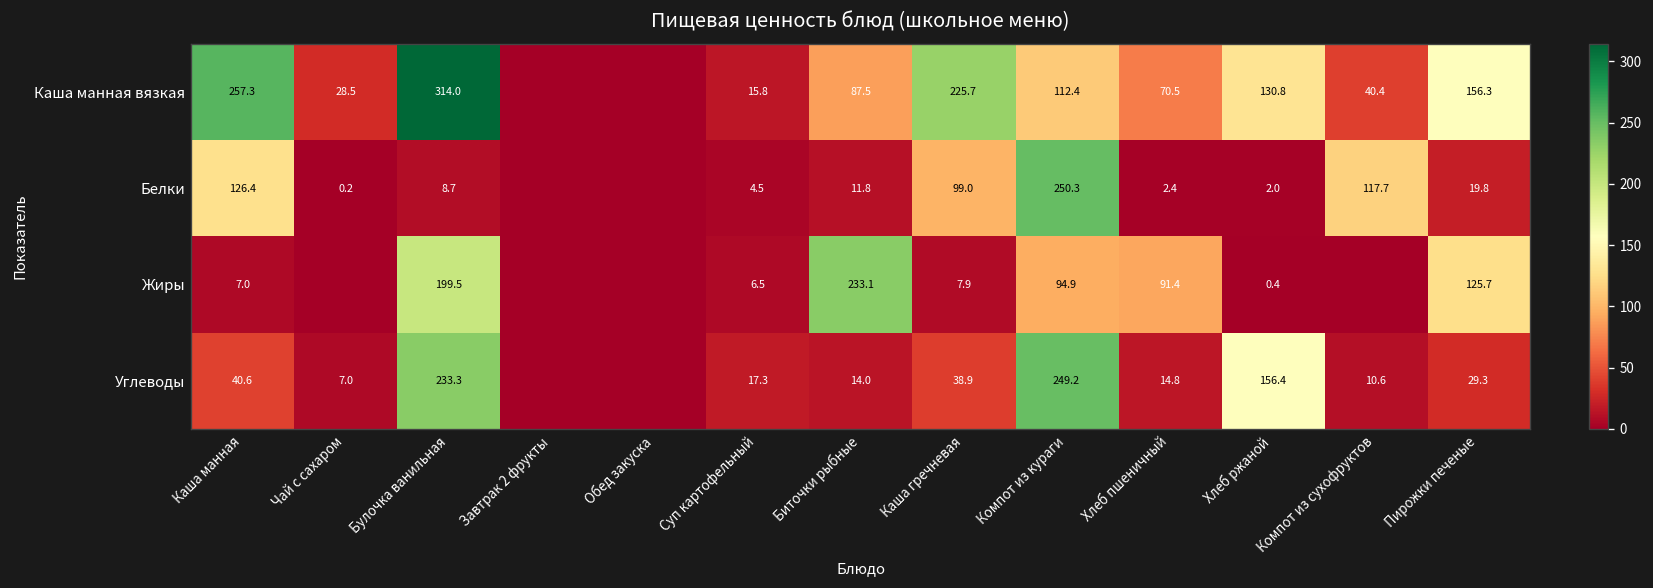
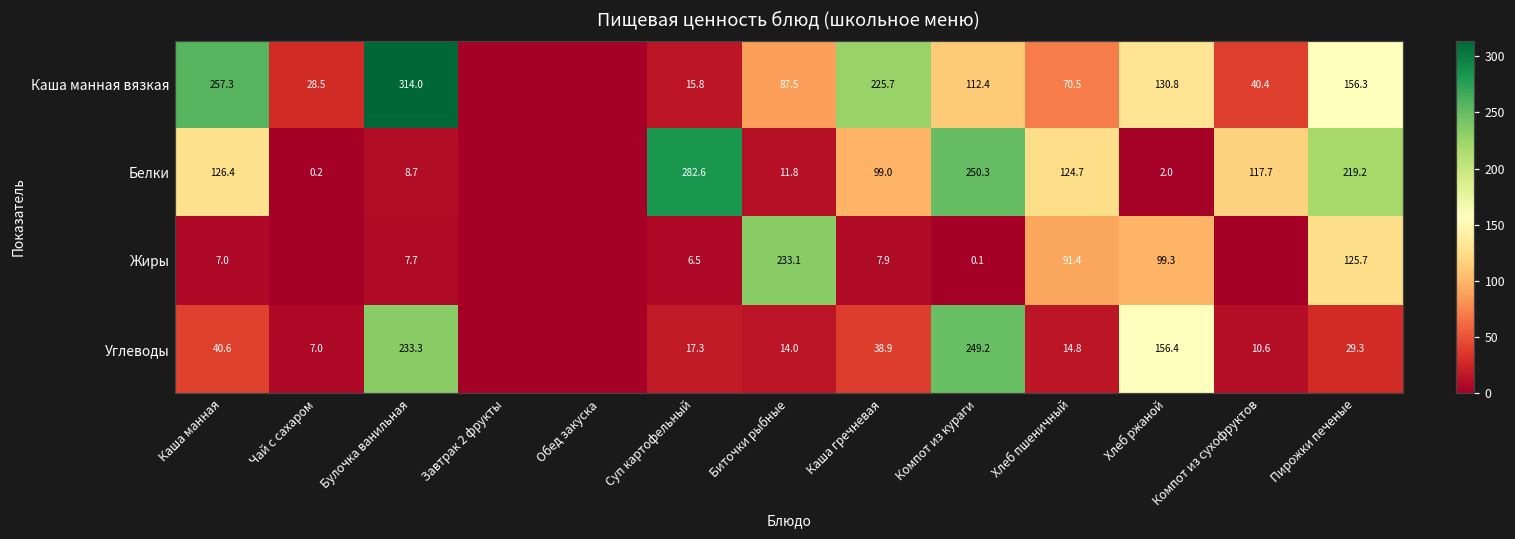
  {
    "Каша манная вязкая": {
      "Каша манная": 257.3,
      "Чай с сахаром": 28.5,
      "Булочка ванильная": 314.0,
      "Суп картофельный": 15.8,
      "Биточки рыбные": 87.5,
      "Каша гречневая": 225.7,
      "Компот из кураги": 112.4,
      "Хлеб пшеничный": 70.5,
      "Хлеб ржаной": 130.8,
      "Компот из сухофруктов": 40.4,
      "Пирожки печеные": 156.3
    },
    "Белки": {
      "Каша манная": 126.4,
      "Чай с сахаром": 0.2,
      "Булочка ванильная": 8.7,
-     "Суп картофельный": 4.5,
+     "Суп картофельный": 282.6,
      "Биточки рыбные": 11.8,
      "Каша гречневая": 99.0,
      "Компот из кураги": 250.3,
-     "Хлеб пшеничный": 2.4,
+     "Хлеб пшеничный": 124.7,
      "Хлеб ржаной": 2.0,
      "Компот из сухофруктов": 117.7,
-     "Пирожки печеные": 19.8
+     "Пирожки печеные": 219.2
    },
    "Жиры": {
      "Каша манная": 7.0,
-     "Булочка ванильная": 199.5,
+     "Булочка ванильная": 7.7,
      "Суп картофельный": 6.5,
      "Биточки рыбные": 233.1,
      "Каша гречневая": 7.9,
-     "Компот из кураги": 94.9,
+     "Компот из кураги": 0.1,
      "Хлеб пшеничный": 91.4,
-     "Хлеб ржаной": 0.4,
+     "Хлеб ржаной": 99.3,
      "Пирожки печеные": 125.7
    },
    "Углеводы": {
      "Каша манная": 40.6,
      "Чай с сахаром": 7.0,
      "Булочка ванильная": 233.3,
      "Суп картофельный": 17.3,
      "Биточки рыбные": 14.0,
      "Каша гречневая": 38.9,
      "Компот из кураги": 249.2,
      "Хлеб пшеничный": 14.8,
      "Хлеб ржаной": 156.4,
      "Компот из сухофруктов": 10.6,
      "Пирожки печеные": 29.3
    }
  }
